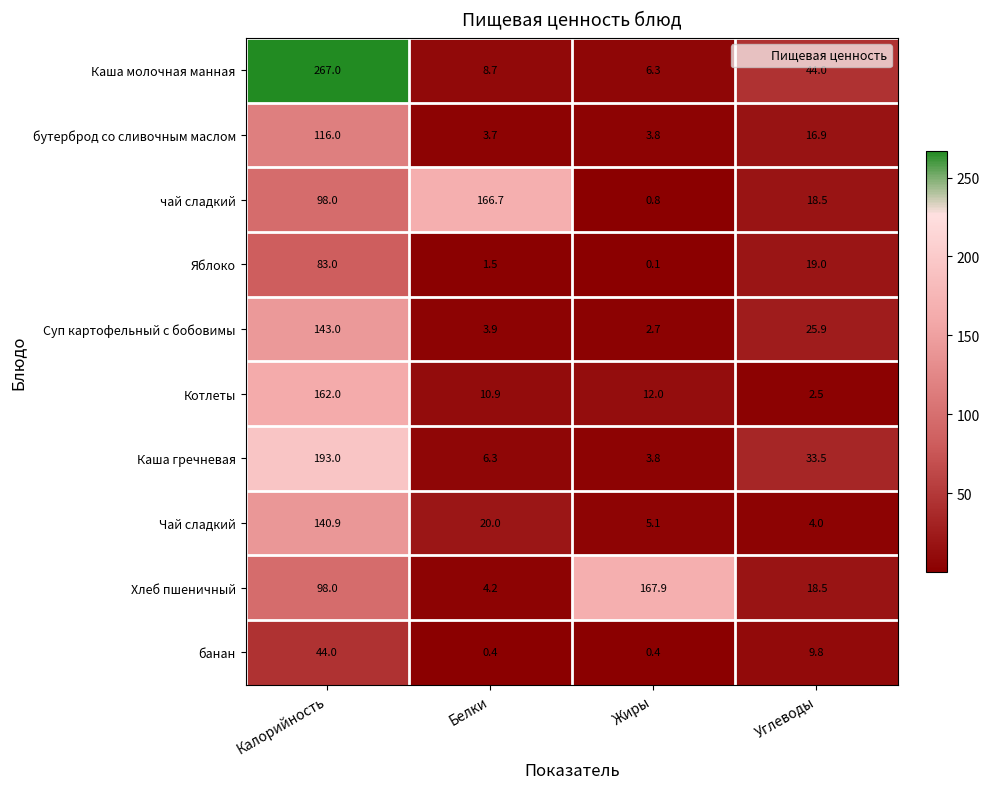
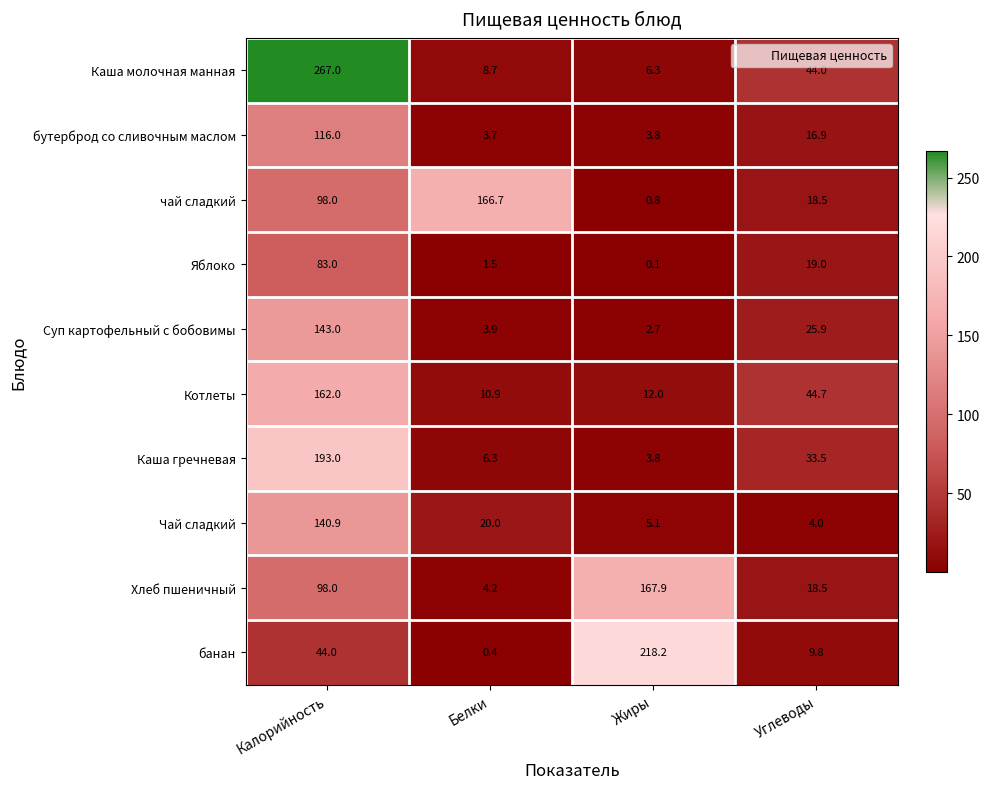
  {
    "Каша молочная манная": {
      "Калорийность": 267.0,
      "Белки": 8.7,
      "Жиры": 6.3
    },
    "бутерброд со сливочным маслом": {
      "Калорийность": 116.0,
      "Белки": 3.7,
      "Жиры": 3.8,
      "Углеводы": 16.9
    },
    "чай сладкий": {
      "Калорийность": 98.0,
      "Белки": 166.7,
      "Жиры": 0.8,
      "Углеводы": 18.5
    },
    "Яблоко": {
      "Калорийность": 83.0,
      "Белки": 1.5,
      "Жиры": 0.1,
      "Углеводы": 19.0
    },
    "Суп картофельный с бобовимы": {
      "Калорийность": 143.0,
      "Белки": 3.9,
      "Жиры": 2.7,
      "Углеводы": 25.9
    },
    "Котлеты": {
      "Калорийность": 162.0,
      "Белки": 10.9,
      "Жиры": 12.0,
-     "Углеводы": 2.5
+     "Углеводы": 44.7
    },
    "Каша гречневая": {
      "Калорийность": 193.0,
      "Белки": 6.3,
      "Жиры": 3.8,
      "Углеводы": 33.5
    },
    "Чай сладкий": {
      "Калорийность": 140.9,
      "Белки": 20.0,
      "Жиры": 5.1,
      "Углеводы": 4.0
    },
    "Хлеб пшеничный": {
      "Калорийность": 98.0,
      "Белки": 4.2,
      "Жиры": 167.9,
      "Углеводы": 18.5
    },
    "банан": {
      "Калорийность": 44.0,
      "Белки": 0.4,
-     "Жиры": 0.4,
+     "Жиры": 218.2,
      "Углеводы": 9.8
    }
  }
